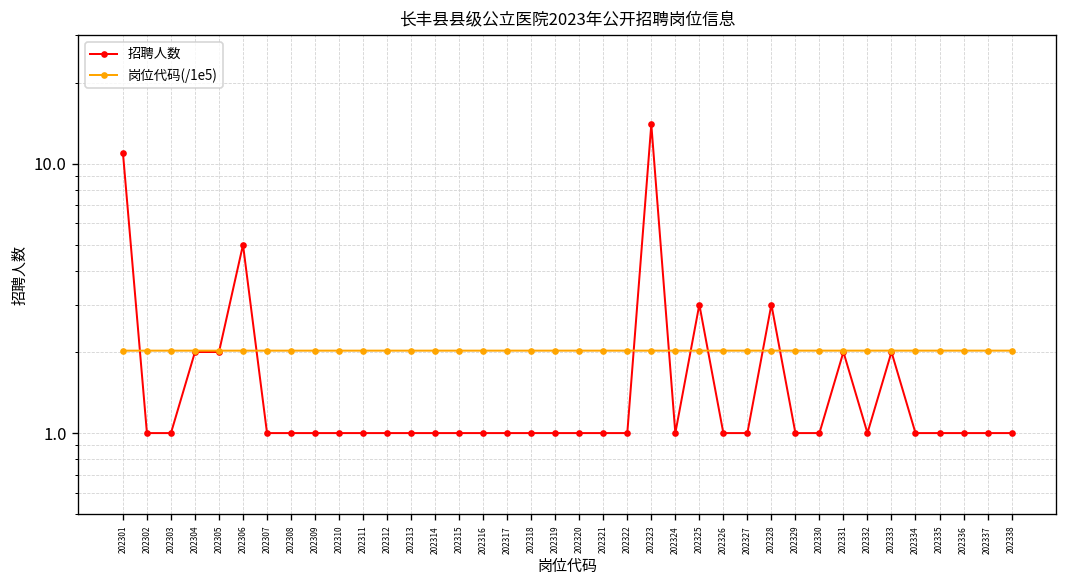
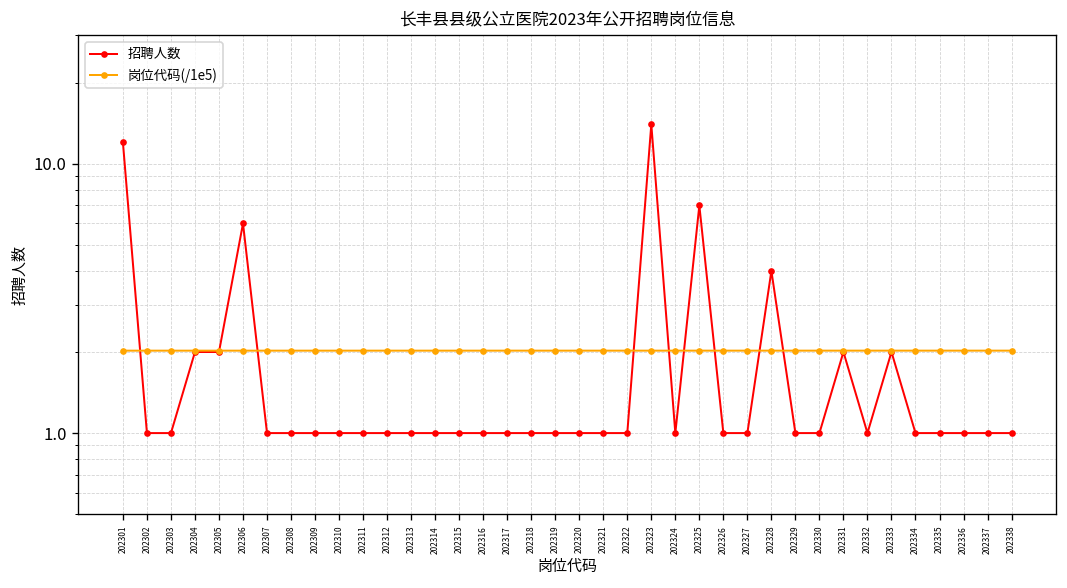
  {
    "招聘人数": {
-     "202301": 11,
+     "202301": 12,
      "202302": 1,
      "202303": 1,
-     "202306": 5,
+     "202306": 6,
      "202307": 1,
      "202308": 1,
      "202309": 1,
      "202310": 1,
      "202311": 1,
      "202312": 1,
      "202313": 1,
      "202314": 1,
      "202315": 1,
      "202316": 1,
      "202317": 1,
      "202318": 1,
      "202319": 1,
      "202320": 1,
      "202321": 1,
      "202322": 1,
      "202323": 14,
      "202324": 1,
-     "202325": 3,
+     "202325": 7,
      "202326": 1,
      "202327": 1,
-     "202328": 3,
+     "202328": 4,
      "202329": 1,
      "202330": 1,
      "202332": 1,
      "202334": 1,
      "202335": 1,
      "202336": 1,
      "202337": 1,
      "202338": 1
    },
    "岗位代码(/1e5)": {
      "202301": 2,
      "202302": 2,
      "202303": 2,
      "202306": 2,
      "202307": 2,
      "202308": 2,
      "202309": 2,
      "202310": 2,
      "202311": 2,
      "202312": 2,
      "202313": 2,
      "202314": 2,
      "202315": 2,
      "202316": 2,
      "202317": 2,
      "202318": 2,
      "202319": 2,
      "202320": 2,
      "202321": 2,
      "202322": 2,
      "202323": 2,
      "202324": 2,
      "202325": 2,
      "202326": 2,
      "202327": 2,
      "202328": 2,
      "202329": 2,
      "202330": 2,
      "202332": 2,
      "202334": 2,
      "202335": 2,
      "202336": 2,
      "202337": 2,
      "202338": 2
    }
  }
